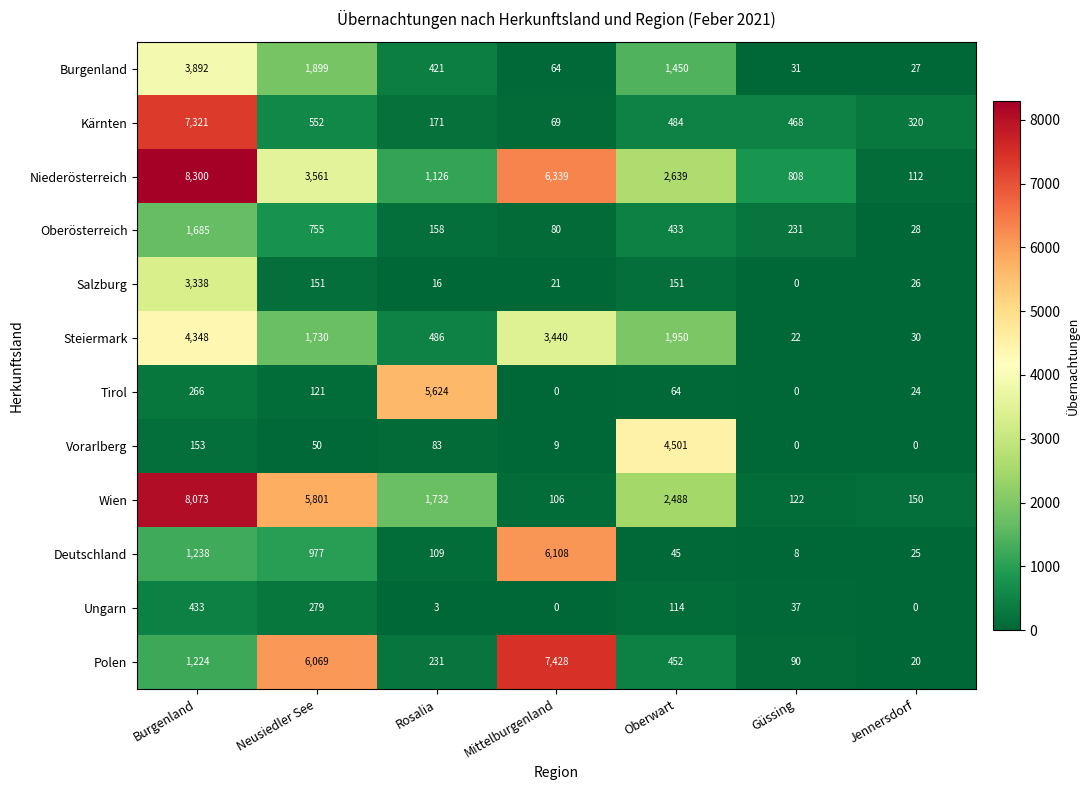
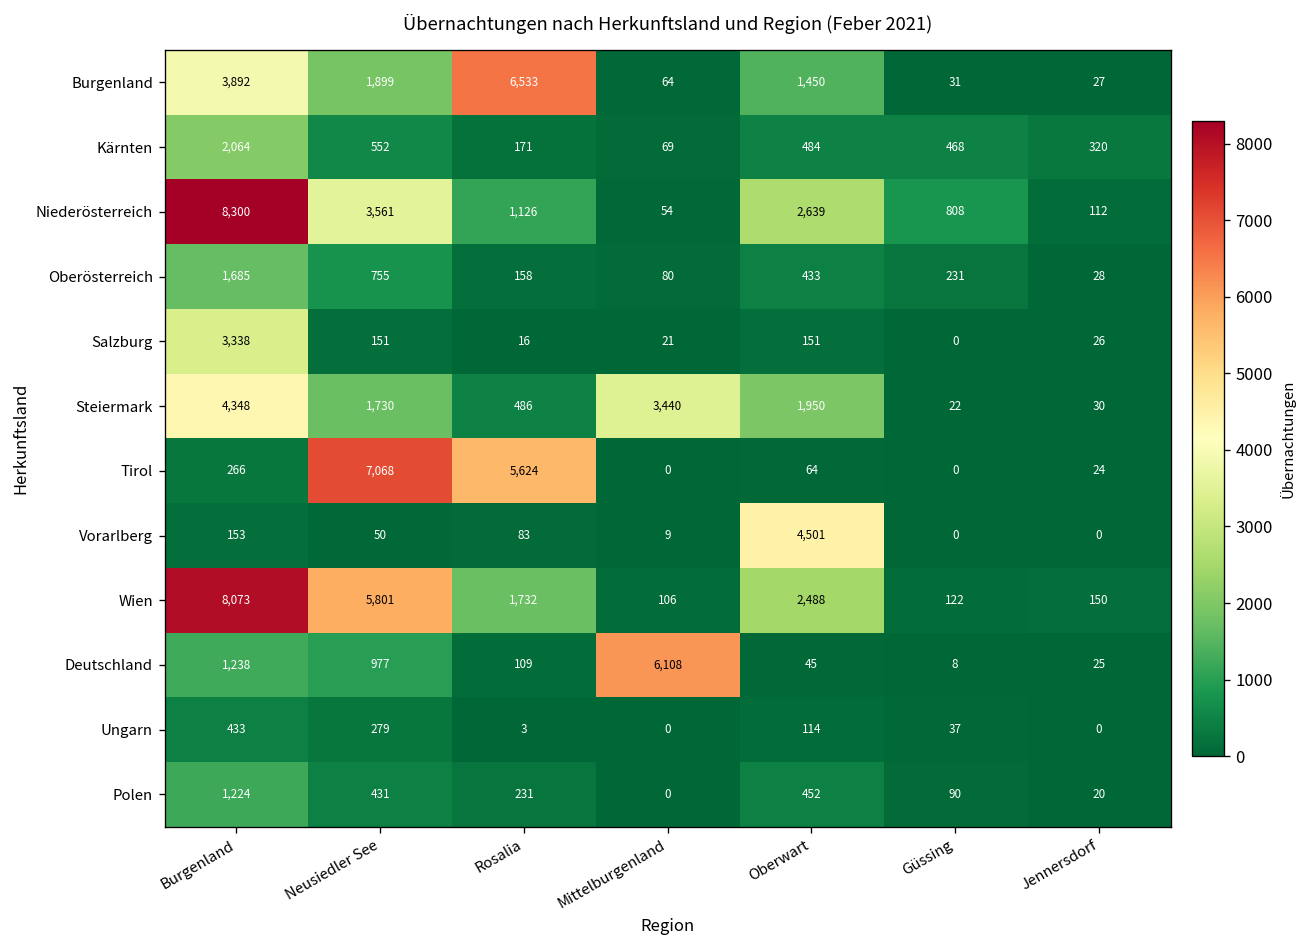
  {
    "Burgenland": {
      "Burgenland": "3,892",
      "Neusiedler See": "1,899",
-     "Rosalia": "421",
+     "Rosalia": "6,533",
      "Mittelburgenland": "64",
      "Oberwart": "1,450",
      "Güssing": "31",
      "Jennersdorf": "27"
    },
    "Kärnten": {
-     "Burgenland": "7,321",
+     "Burgenland": "2,064",
      "Neusiedler See": "552",
      "Rosalia": "171",
      "Mittelburgenland": "69",
      "Oberwart": "484",
      "Güssing": "468",
      "Jennersdorf": "320"
    },
    "Niederösterreich": {
      "Burgenland": "8,300",
      "Neusiedler See": "3,561",
      "Rosalia": "1,126",
-     "Mittelburgenland": "6,339",
+     "Mittelburgenland": "54",
      "Oberwart": "2,639",
      "Güssing": "808",
      "Jennersdorf": "112"
    },
    "Oberösterreich": {
      "Burgenland": "1,685",
      "Neusiedler See": "755",
      "Rosalia": "158",
      "Mittelburgenland": "80",
      "Oberwart": "433",
      "Güssing": "231",
      "Jennersdorf": "28"
    },
    "Salzburg": {
      "Burgenland": "3,338",
      "Neusiedler See": "151",
      "Rosalia": "16",
      "Mittelburgenland": "21",
      "Oberwart": "151",
      "Güssing": "0",
      "Jennersdorf": "26"
    },
    "Steiermark": {
      "Burgenland": "4,348",
      "Neusiedler See": "1,730",
      "Rosalia": "486",
      "Mittelburgenland": "3,440",
      "Oberwart": "1,950",
      "Güssing": "22",
      "Jennersdorf": "30"
    },
    "Tirol": {
      "Burgenland": "266",
-     "Neusiedler See": "121",
+     "Neusiedler See": "7,068",
      "Rosalia": "5,624",
      "Mittelburgenland": "0",
      "Oberwart": "64",
      "Güssing": "0",
      "Jennersdorf": "24"
    },
    "Vorarlberg": {
      "Burgenland": "153",
      "Neusiedler See": "50",
      "Rosalia": "83",
      "Mittelburgenland": "9",
      "Oberwart": "4,501",
      "Güssing": "0",
      "Jennersdorf": "0"
    },
    "Wien": {
      "Burgenland": "8,073",
      "Neusiedler See": "5,801",
      "Rosalia": "1,732",
      "Mittelburgenland": "106",
      "Oberwart": "2,488",
      "Güssing": "122",
      "Jennersdorf": "150"
    },
    "Deutschland": {
      "Burgenland": "1,238",
      "Neusiedler See": "977",
      "Rosalia": "109",
      "Mittelburgenland": "6,108",
      "Oberwart": "45",
      "Güssing": "8",
      "Jennersdorf": "25"
    },
    "Ungarn": {
      "Burgenland": "433",
      "Neusiedler See": "279",
      "Rosalia": "3",
      "Mittelburgenland": "0",
      "Oberwart": "114",
      "Güssing": "37",
      "Jennersdorf": "0"
    },
    "Polen": {
      "Burgenland": "1,224",
-     "Neusiedler See": "6,069",
+     "Neusiedler See": "431",
      "Rosalia": "231",
-     "Mittelburgenland": "7,428",
+     "Mittelburgenland": "0",
      "Oberwart": "452",
      "Güssing": "90",
      "Jennersdorf": "20"
    }
  }
